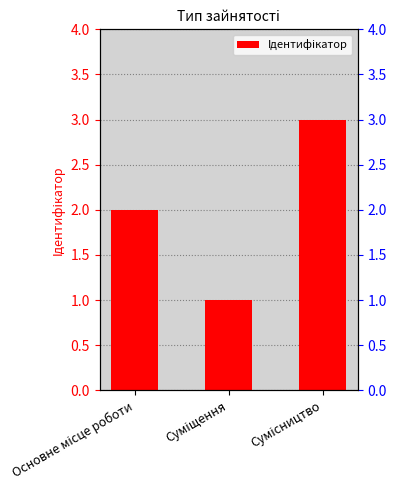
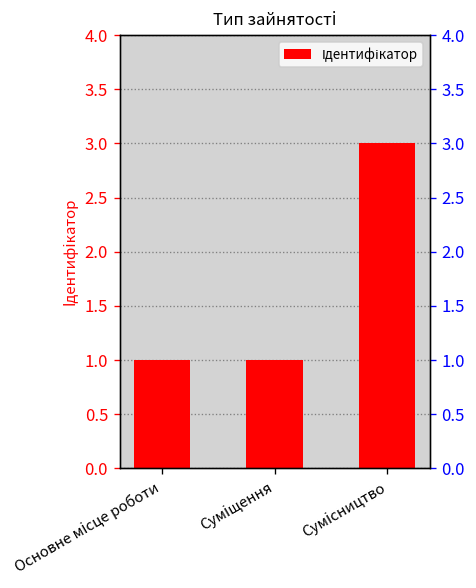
  {
-   "Основне місце роботи": 2,
+   "Основне місце роботи": 1,
    "Суміщення": 1,
    "Сумісництво": 3
  }
